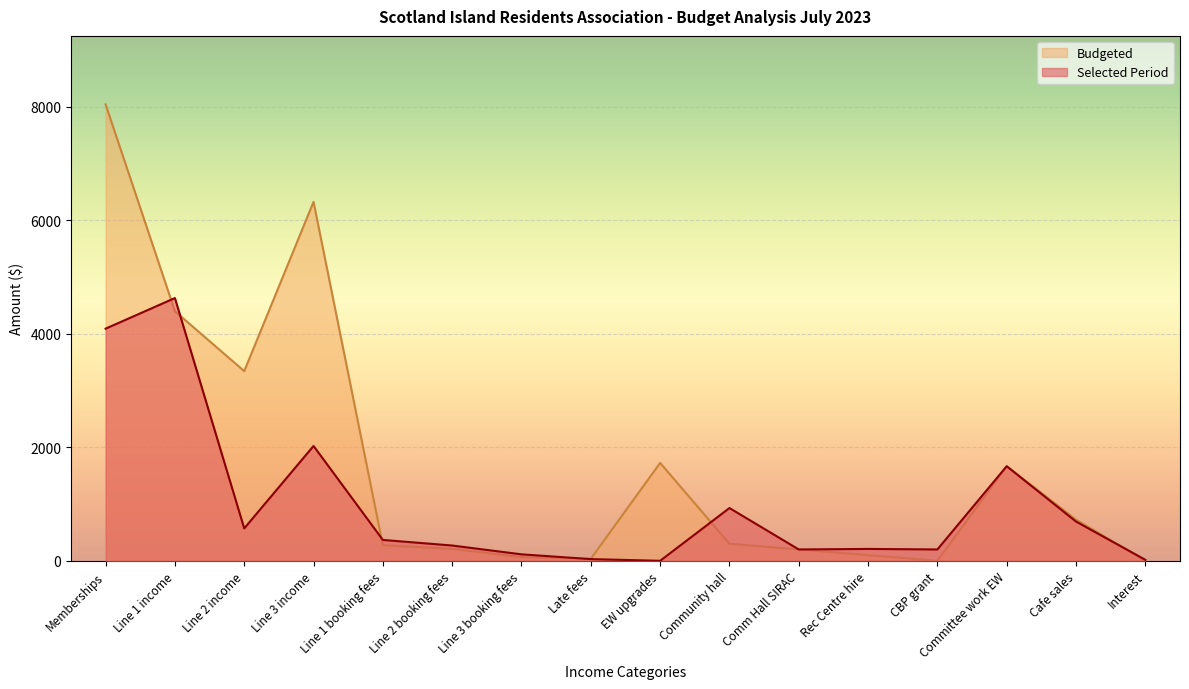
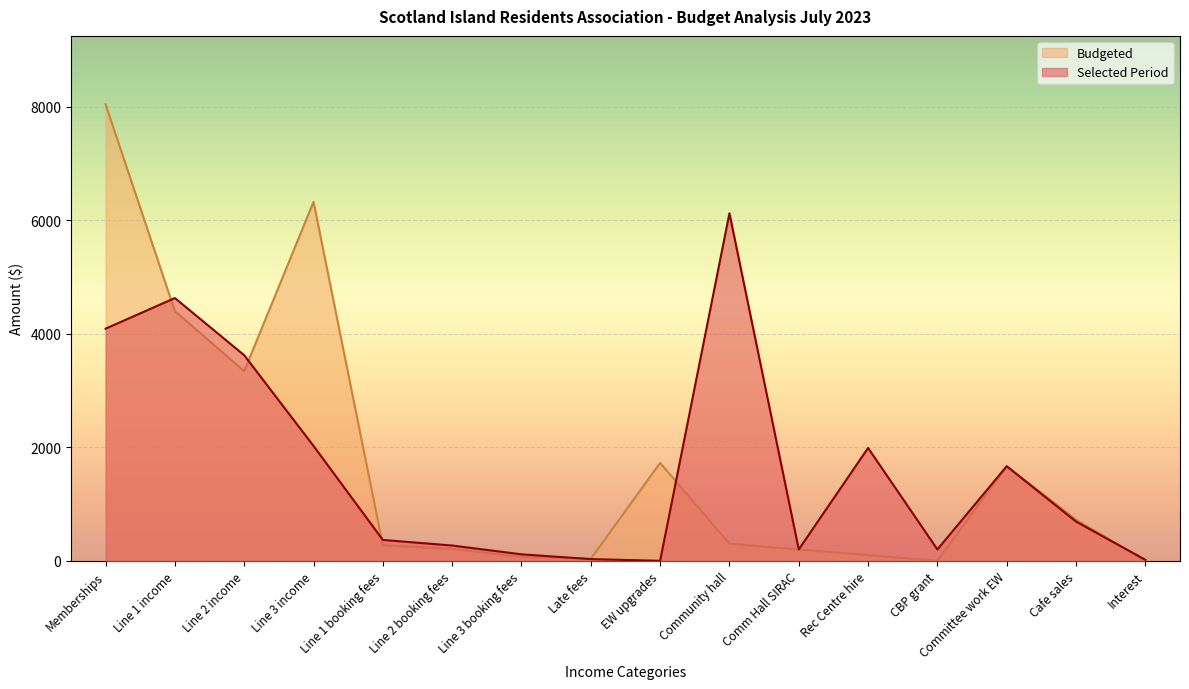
  {
    "Budgeted": {
      "Memberships": 8000,
      "Line 1 income": 4400,
      "Line 2 income": 3300,
      "Line 3 income": 6300,
      "Line 1 booking fees": 300,
      "Line 2 booking fees": 200,
      "Line 3 booking fees": 100,
      "EW upgrades": 1700,
      "Community hall": 300,
      "Rec Centre hire": 100,
      "CBP grant": 0
    },
    "Selected Period": {
      "Memberships": 4100,
      "Line 1 income": 4600,
-     "Line 2 income": 600,
+     "Line 2 income": 3600,
      "Line 3 income": 2000,
      "Line 1 booking fees": 400,
      "Line 2 booking fees": 300,
      "Line 3 booking fees": 100,
      "EW upgrades": 0,
-     "Community hall": 900,
-     "Rec Centre hire": 200,
+     "Community hall": 6100,
+     "Rec Centre hire": 2000,
      "CBP grant": 200
    }
  }
